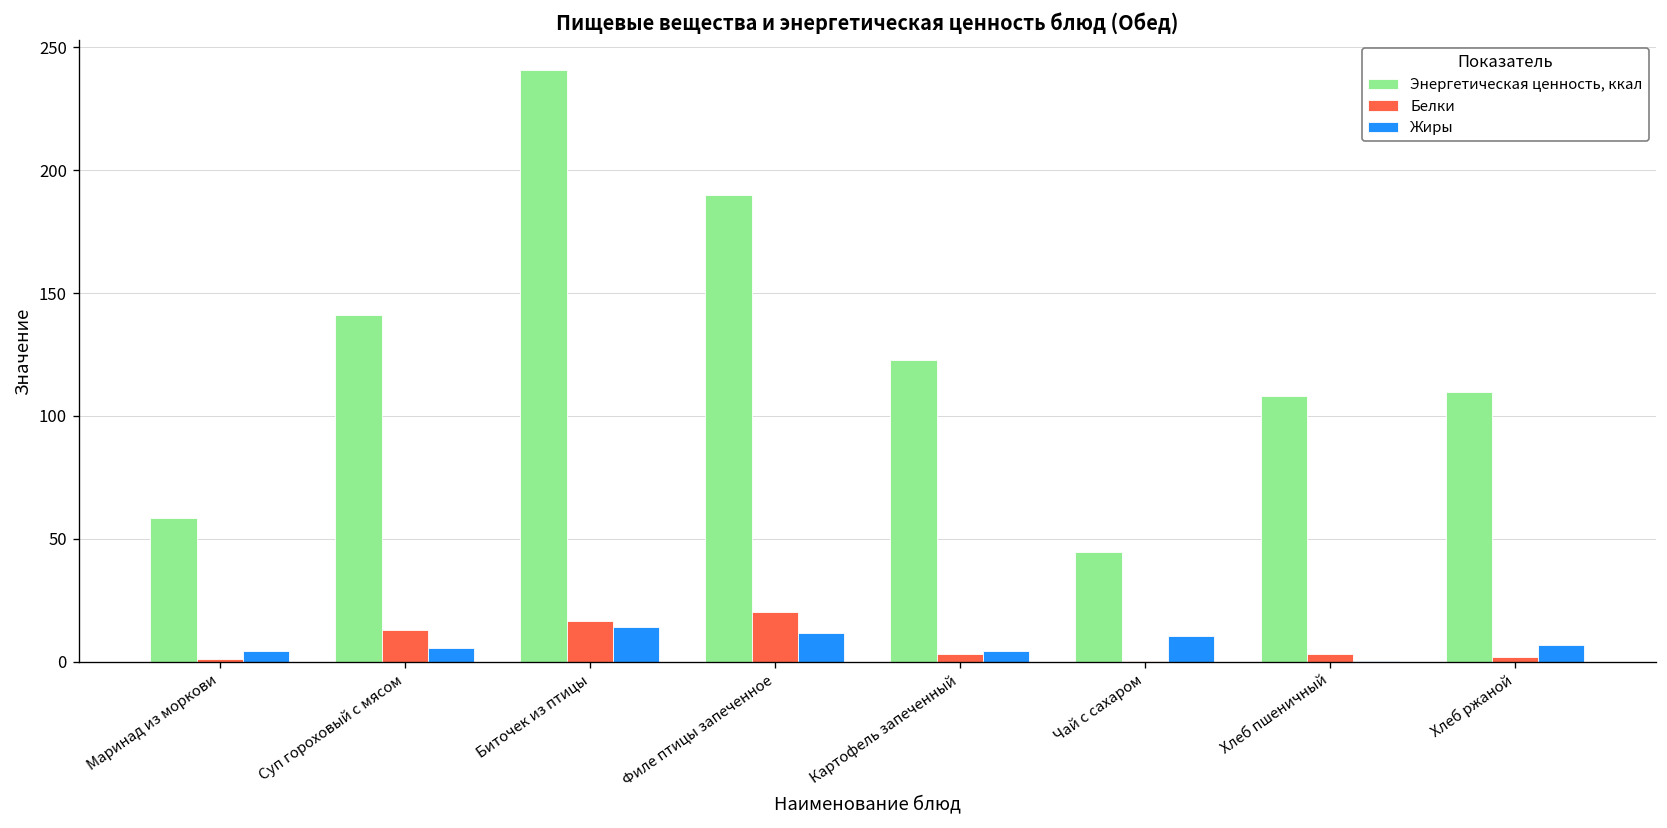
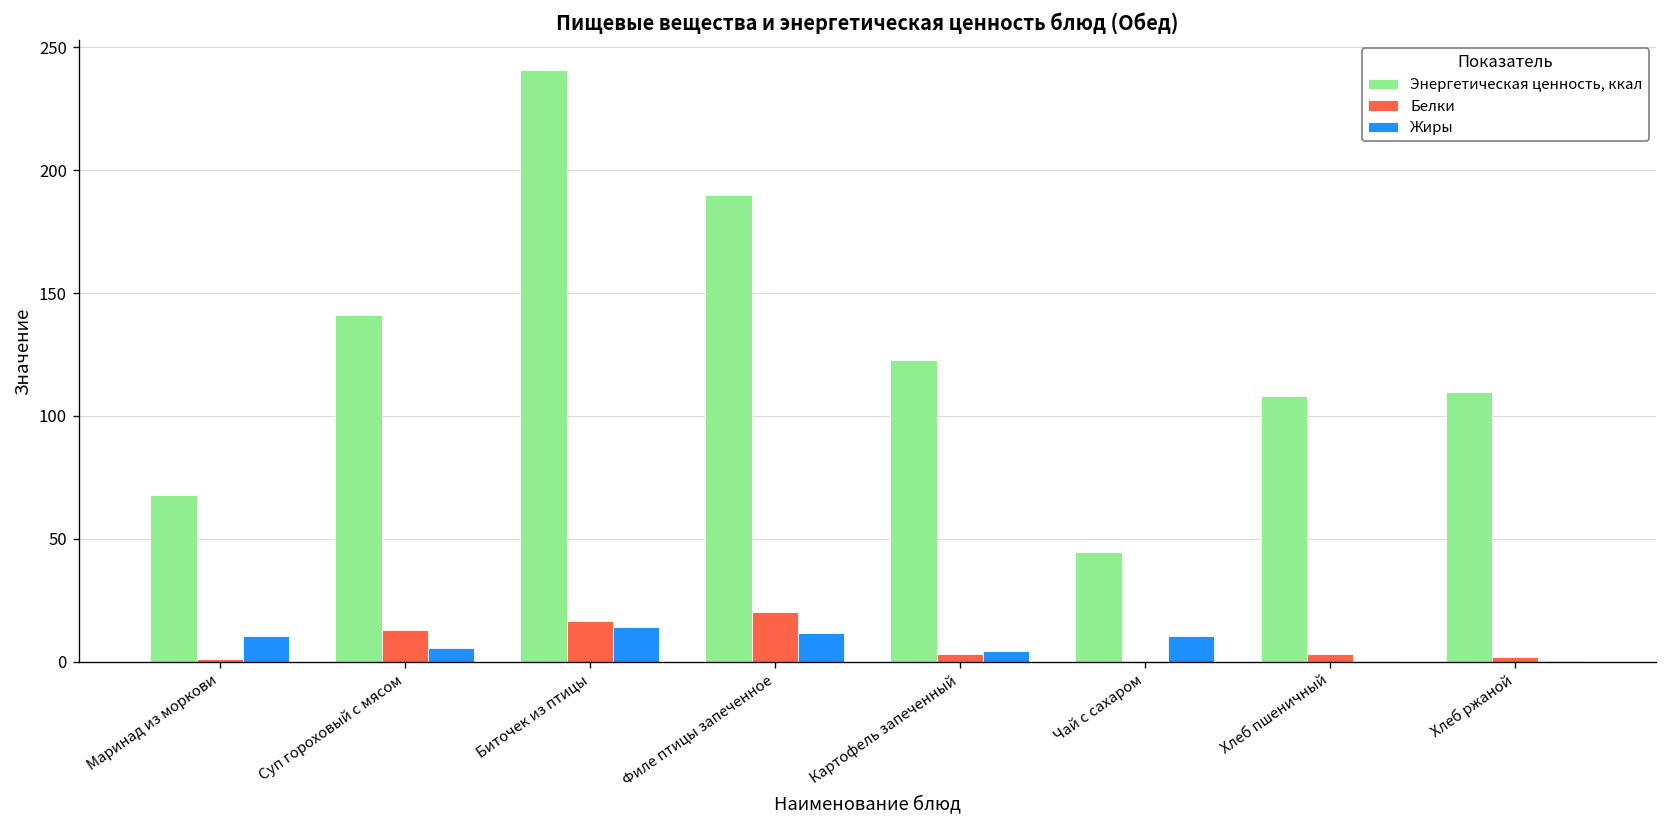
  {
    "Энергетическая ценность, ккал": {
-     "Маринад из моркови": 58,
+     "Маринад из моркови": 68,
      "Суп гороховый с мясом": 141,
      "Биточек из птицы": 241,
      "Филе птицы запеченное": 190,
      "Картофель запеченный": 123,
      "Чай с сахаром": 45,
      "Хлеб пшеничный": 108,
      "Хлеб ржаной": 110
    },
    "Белки": {
      "Суп гороховый с мясом": 13,
      "Биточек из птицы": 17,
      "Филе птицы запеченное": 20,
      "Картофель запеченный": 3,
      "Хлеб пшеничный": 3,
      "Хлеб ржаной": 2
    },
    "Жиры": {
-     "Маринад из моркови": 4,
+     "Маринад из моркови": 10,
      "Суп гороховый с мясом": 6,
      "Биточек из птицы": 14,
      "Филе птицы запеченное": 12,
      "Картофель запеченный": 5,
      "Чай с сахаром": 10,
-     "Хлеб ржаной": 7
+     "Хлеб ржаной": 0
    }
  }
